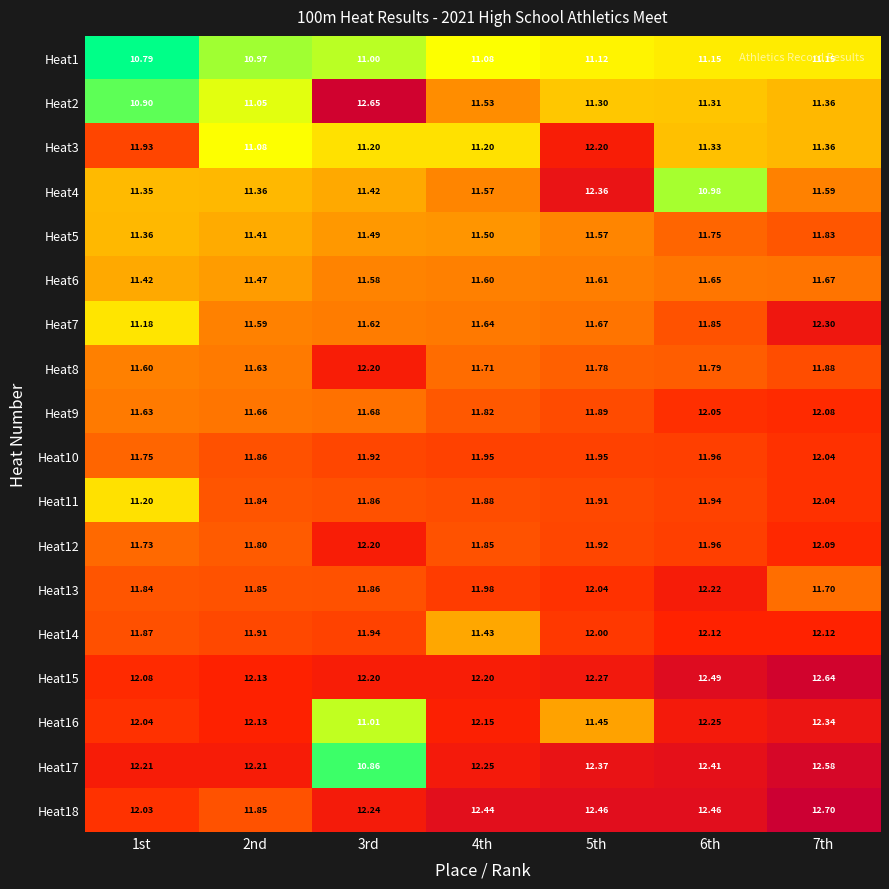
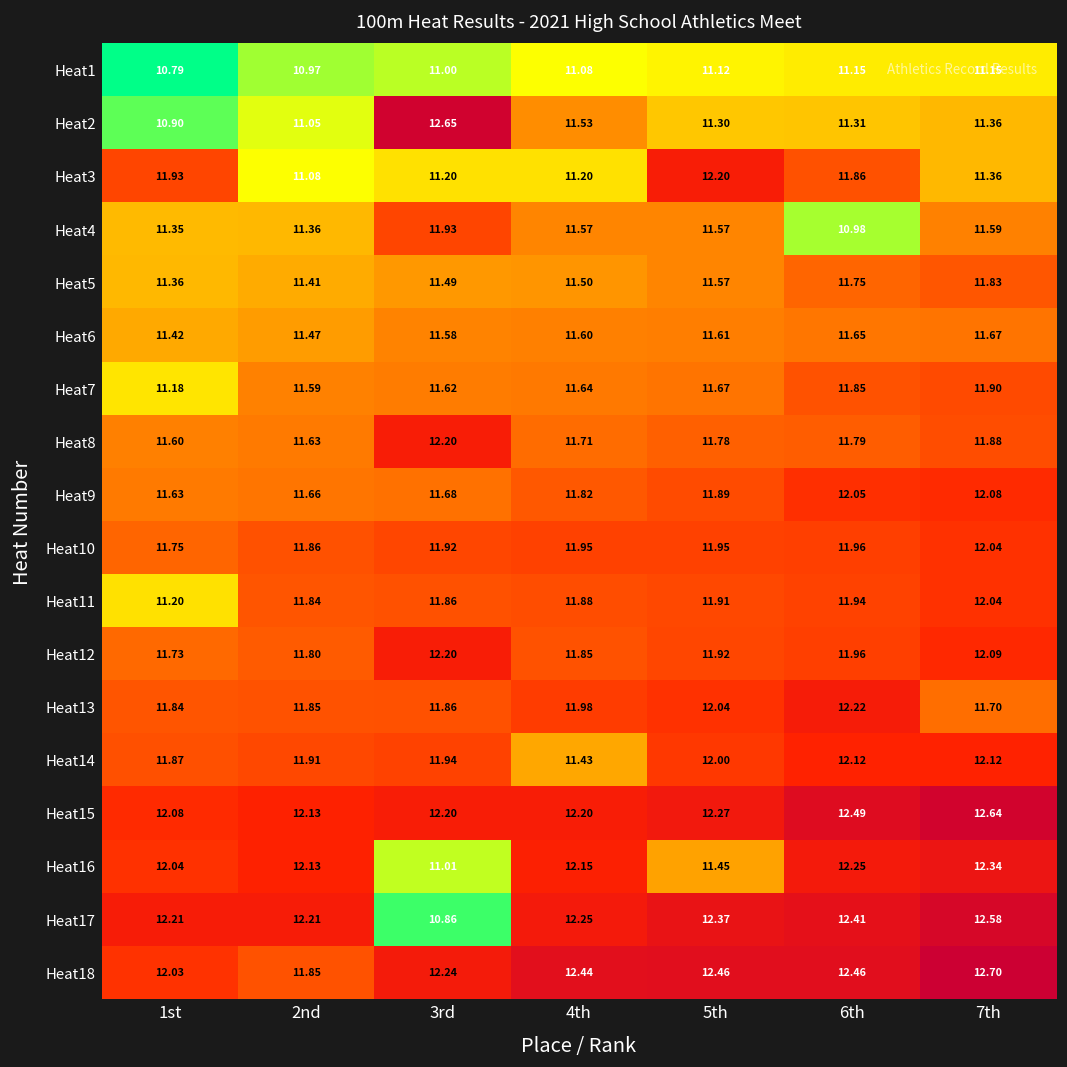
  {
    "Heat1": {
      "1st": 10.79,
      "2nd": 10.97,
      "3rd": 11.00,
      "4th": 11.08,
      "5th": 11.12,
      "6th": 11.15
    },
    "Heat2": {
      "1st": 10.90,
      "2nd": 11.05,
      "3rd": 12.65,
      "4th": 11.53,
      "5th": 11.30,
      "6th": 11.31,
      "7th": 11.36
    },
    "Heat3": {
      "1st": 11.93,
      "2nd": 11.08,
      "3rd": 11.20,
      "4th": 11.20,
      "5th": 12.20,
-     "6th": 11.33,
+     "6th": 11.86,
      "7th": 11.36
    },
    "Heat4": {
      "1st": 11.35,
      "2nd": 11.36,
-     "3rd": 11.42,
+     "3rd": 11.93,
      "4th": 11.57,
-     "5th": 12.36,
+     "5th": 11.57,
      "6th": 10.98,
      "7th": 11.59
    },
    "Heat5": {
      "1st": 11.36,
      "2nd": 11.41,
      "3rd": 11.49,
      "4th": 11.50,
      "5th": 11.57,
      "6th": 11.75,
      "7th": 11.83
    },
    "Heat6": {
      "1st": 11.42,
      "2nd": 11.47,
      "3rd": 11.58,
      "4th": 11.60,
      "5th": 11.61,
      "6th": 11.65,
      "7th": 11.67
    },
    "Heat7": {
      "1st": 11.18,
      "2nd": 11.59,
      "3rd": 11.62,
      "4th": 11.64,
      "5th": 11.67,
      "6th": 11.85,
-     "7th": 12.30
+     "7th": 11.90
    },
    "Heat8": {
      "1st": 11.60,
      "2nd": 11.63,
      "3rd": 12.20,
      "4th": 11.71,
      "5th": 11.78,
      "6th": 11.79,
      "7th": 11.88
    },
    "Heat9": {
      "1st": 11.63,
      "2nd": 11.66,
      "3rd": 11.68,
      "4th": 11.82,
      "5th": 11.89,
      "6th": 12.05,
      "7th": 12.08
    },
    "Heat10": {
      "1st": 11.75,
      "2nd": 11.86,
      "3rd": 11.92,
      "4th": 11.95,
      "5th": 11.95,
      "6th": 11.96,
      "7th": 12.04
    },
    "Heat11": {
      "1st": 11.20,
      "2nd": 11.84,
      "3rd": 11.86,
      "4th": 11.88,
      "5th": 11.91,
      "6th": 11.94,
      "7th": 12.04
    },
    "Heat12": {
      "1st": 11.73,
      "2nd": 11.80,
      "3rd": 12.20,
      "4th": 11.85,
      "5th": 11.92,
      "6th": 11.96,
      "7th": 12.09
    },
    "Heat13": {
      "1st": 11.84,
      "2nd": 11.85,
      "3rd": 11.86,
      "4th": 11.98,
      "5th": 12.04,
      "6th": 12.22,
      "7th": 11.70
    },
    "Heat14": {
      "1st": 11.87,
      "2nd": 11.91,
      "3rd": 11.94,
      "4th": 11.43,
      "5th": 12.00,
      "6th": 12.12,
      "7th": 12.12
    },
    "Heat15": {
      "1st": 12.08,
      "2nd": 12.13,
      "3rd": 12.20,
      "4th": 12.20,
      "5th": 12.27,
      "6th": 12.49,
      "7th": 12.64
    },
    "Heat16": {
      "1st": 12.04,
      "2nd": 12.13,
      "3rd": 11.01,
      "4th": 12.15,
      "5th": 11.45,
      "6th": 12.25,
      "7th": 12.34
    },
    "Heat17": {
      "1st": 12.21,
      "2nd": 12.21,
      "3rd": 10.86,
      "4th": 12.25,
      "5th": 12.37,
      "6th": 12.41,
      "7th": 12.58
    },
    "Heat18": {
      "1st": 12.03,
      "2nd": 11.85,
      "3rd": 12.24,
      "4th": 12.44,
      "5th": 12.46,
      "6th": 12.46,
      "7th": 12.70
    }
  }
